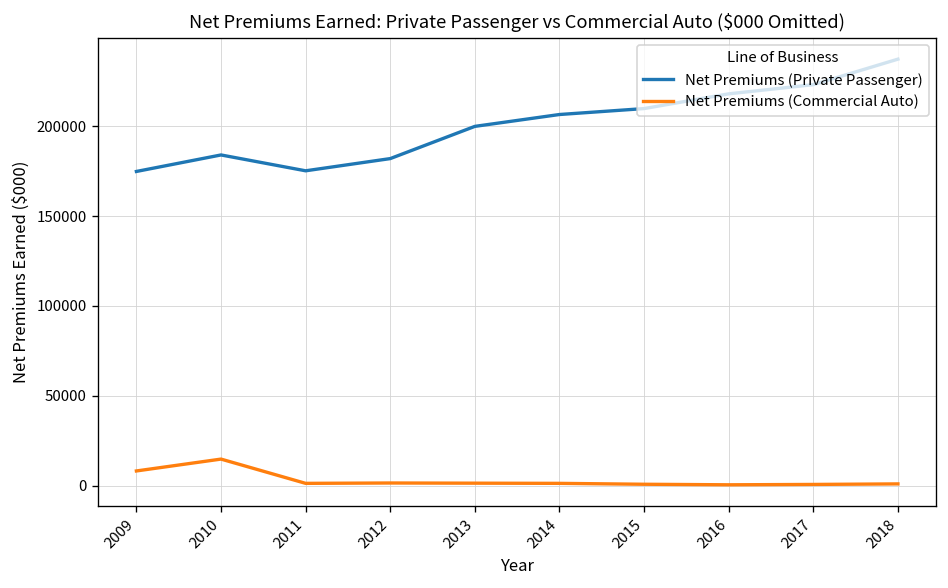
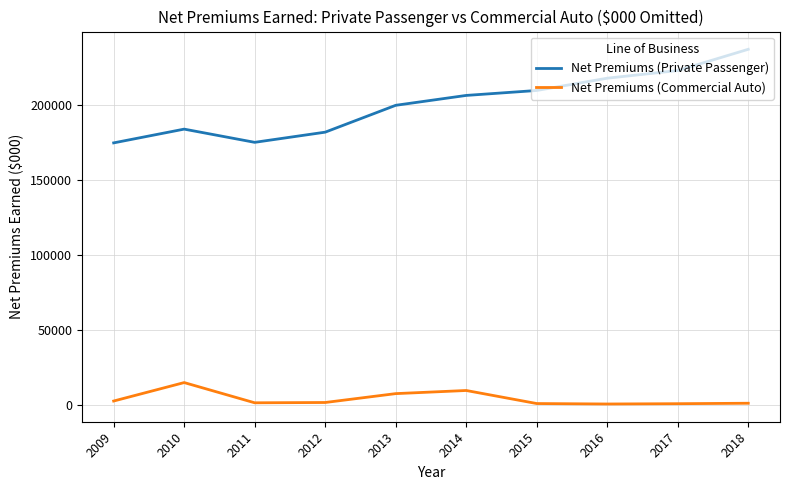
  {
    "Net Premiums (Private Passenger)": {
      "2009": 175000,
      "2010": 184000,
      "2011": 175000,
      "2012": 182000,
      "2013": 200000,
      "2014": 207000
    },
    "Net Premiums (Commercial Auto)": {
-     "2009": 8000,
+     "2009": 2000,
      "2010": 15000,
      "2011": 1000,
      "2012": 2000,
-     "2013": 1000,
-     "2014": 1000,
+     "2013": 7000,
+     "2014": 10000,
      "2015": 1000,
      "2016": 1000,
      "2017": 1000,
      "2018": 1000
    }
  }
